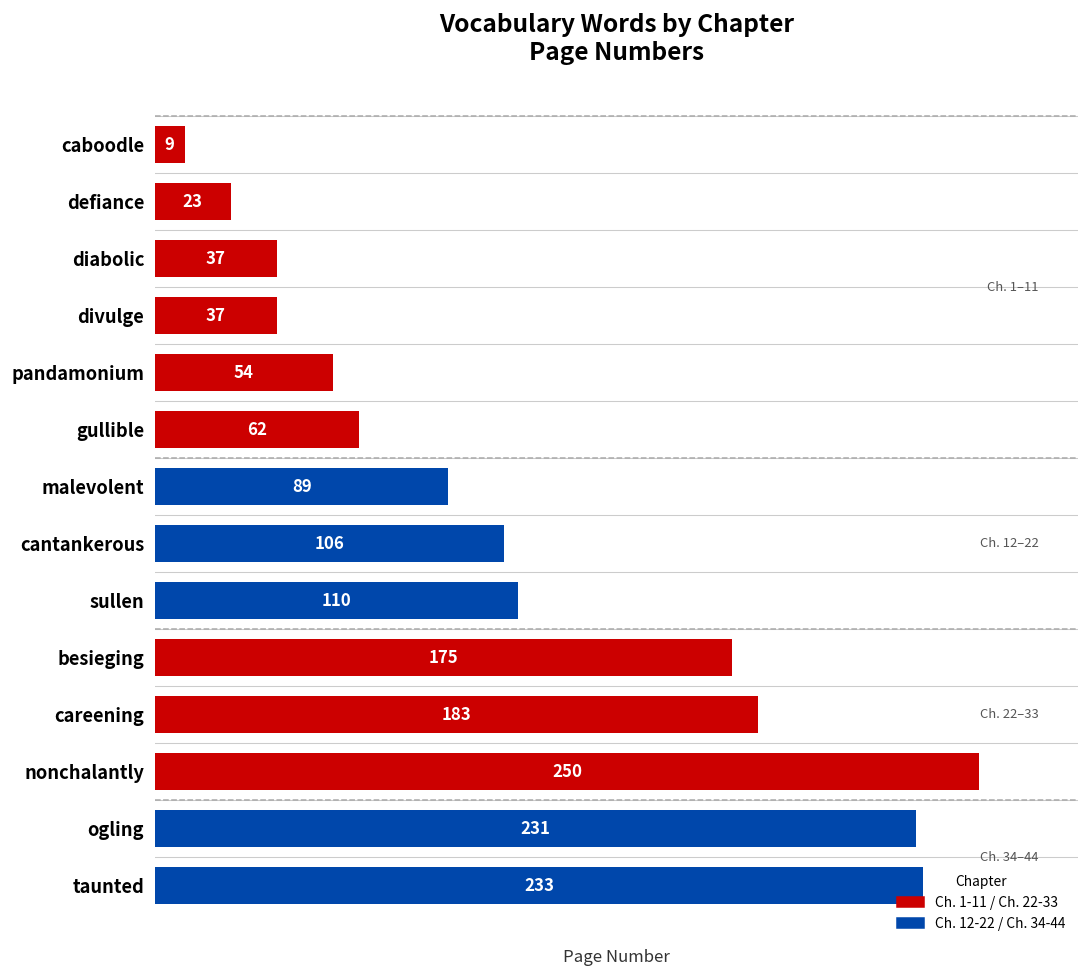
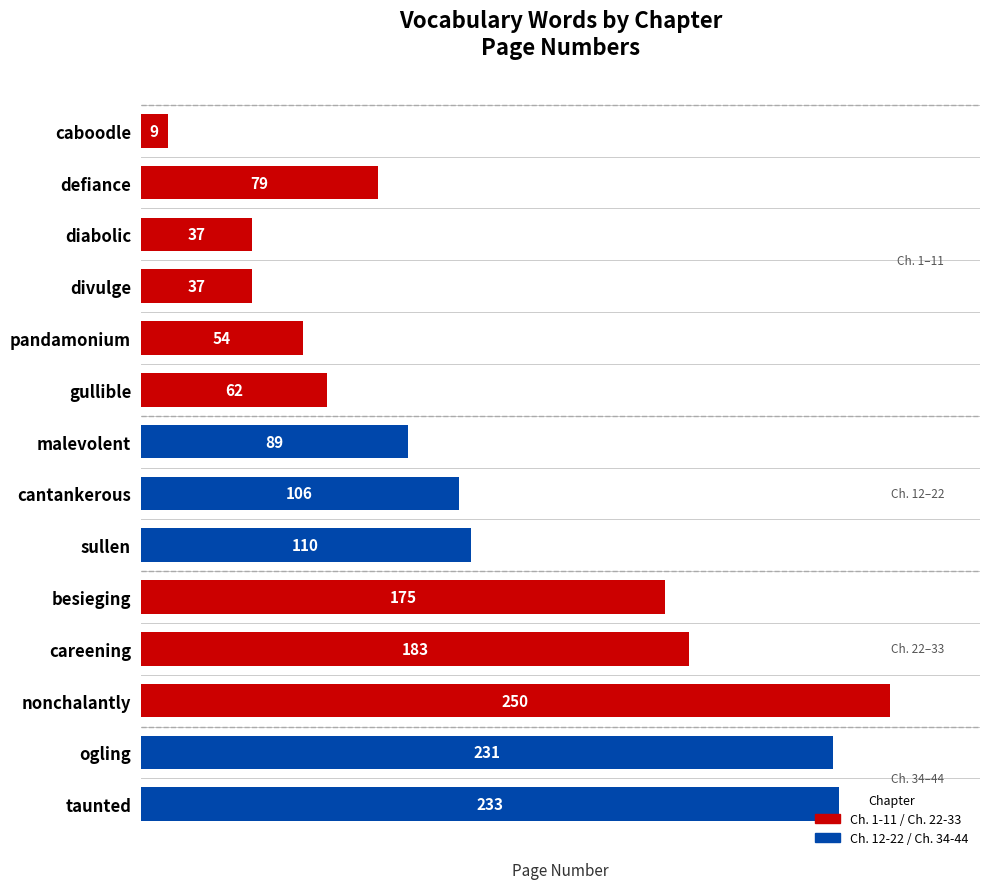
  {
    "caboodle": 9,
-   "defiance": 23,
+   "defiance": 79,
    "diabolic": 37,
    "divulge": 37,
    "pandamonium": 54,
    "gullible": 62,
    "malevolent": 89,
    "cantankerous": 106,
    "sullen": 110,
    "besieging": 175,
    "careening": 183,
    "nonchalantly": 250,
    "ogling": 231,
    "taunted": 233
  }
